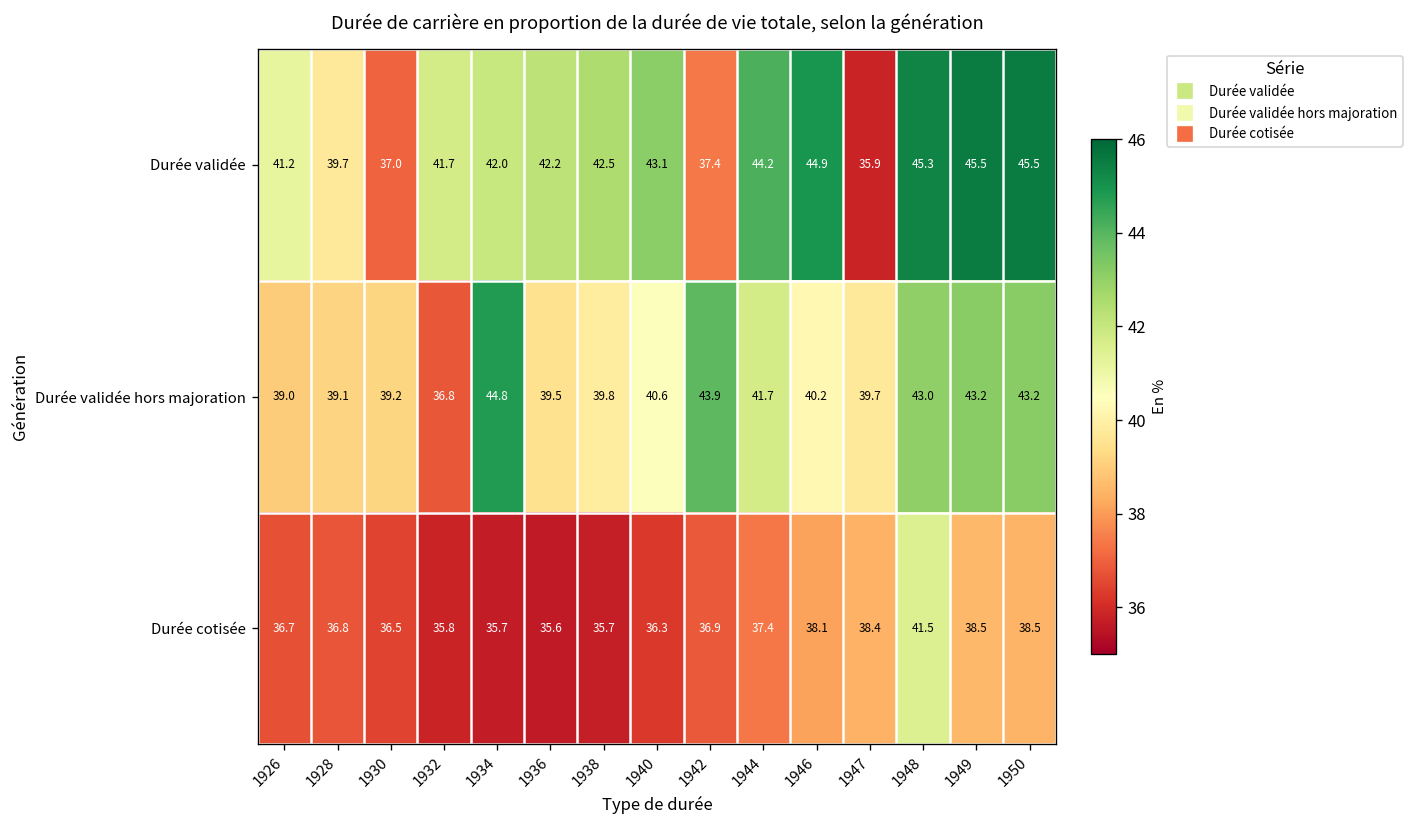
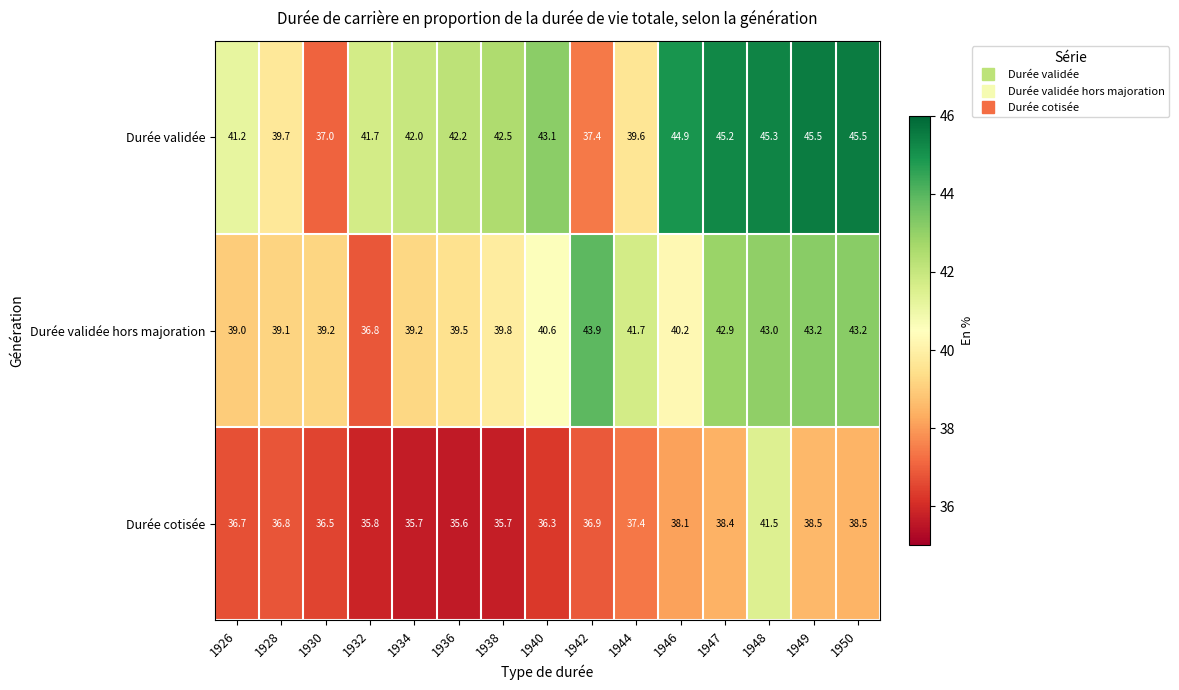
  {
    "Durée validée": {
      "1926": 41.2,
      "1928": 39.7,
      "1930": 37.0,
      "1932": 41.7,
      "1934": 42.0,
      "1936": 42.2,
      "1938": 42.5,
      "1940": 43.1,
      "1942": 37.4,
-     "1944": 44.2,
+     "1944": 39.6,
      "1946": 44.9,
-     "1947": 35.9,
+     "1947": 45.2,
      "1948": 45.3,
      "1949": 45.5,
      "1950": 45.5
    },
    "Durée validée hors majoration": {
      "1926": 39.0,
      "1928": 39.1,
      "1930": 39.2,
      "1932": 36.8,
-     "1934": 44.8,
+     "1934": 39.2,
      "1936": 39.5,
      "1938": 39.8,
      "1940": 40.6,
      "1942": 43.9,
      "1944": 41.7,
      "1946": 40.2,
-     "1947": 39.7,
+     "1947": 42.9,
      "1948": 43.0,
      "1949": 43.2,
      "1950": 43.2
    },
    "Durée cotisée": {
      "1926": 36.7,
      "1928": 36.8,
      "1930": 36.5,
      "1932": 35.8,
      "1934": 35.7,
      "1936": 35.6,
      "1938": 35.7,
      "1940": 36.3,
      "1942": 36.9,
      "1944": 37.4,
      "1946": 38.1,
      "1947": 38.4,
      "1948": 41.5,
      "1949": 38.5,
      "1950": 38.5
    }
  }
